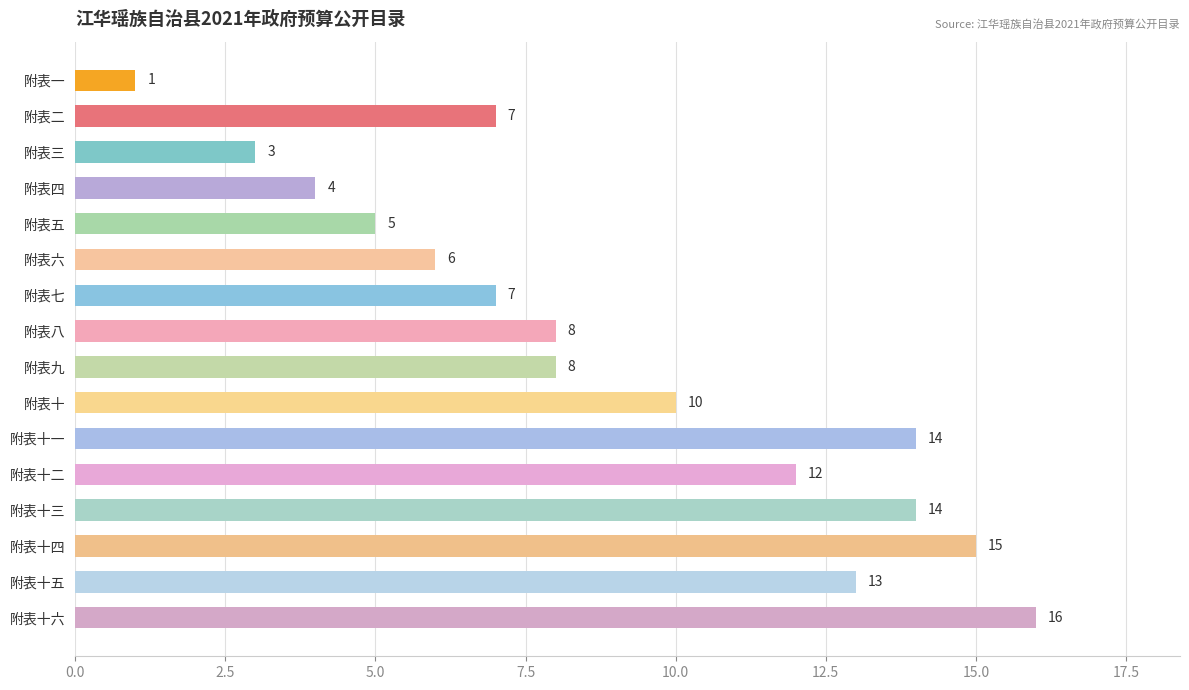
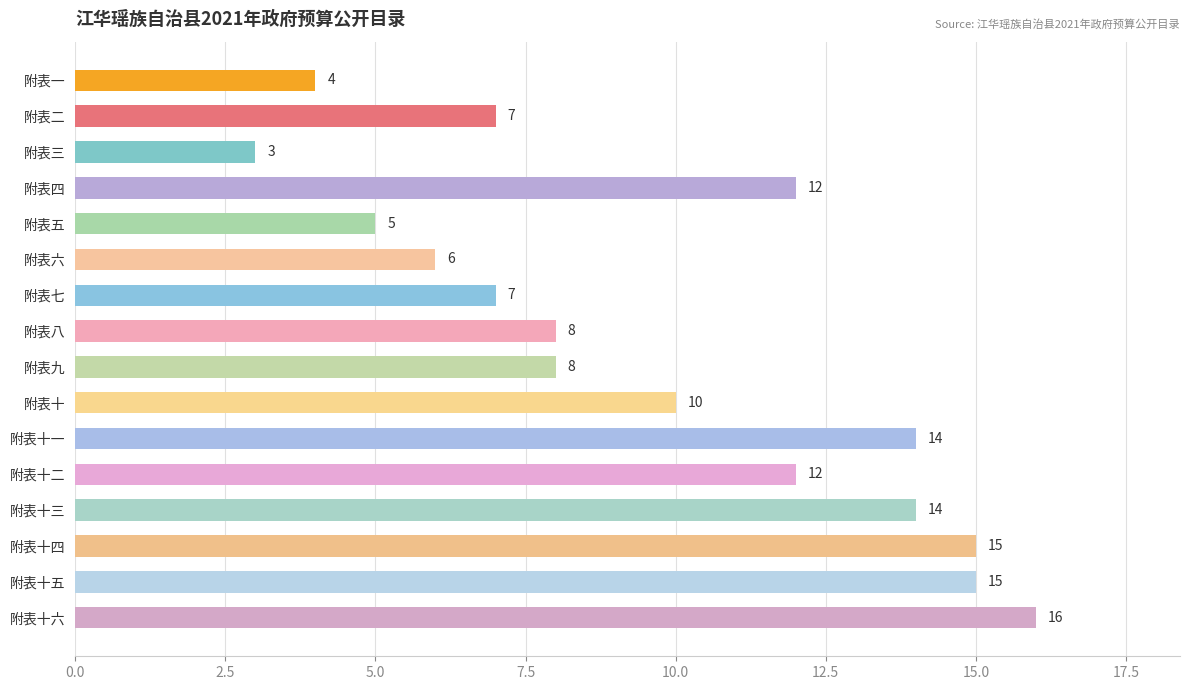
  {
-   "附表一": 1,
+   "附表一": 4,
    "附表二": 7,
    "附表三": 3,
-   "附表四": 4,
+   "附表四": 12,
    "附表五": 5,
    "附表六": 6,
    "附表七": 7,
    "附表八": 8,
    "附表九": 8,
    "附表十": 10,
    "附表十一": 14,
    "附表十二": 12,
    "附表十三": 14,
    "附表十四": 15,
-   "附表十五": 13,
+   "附表十五": 15,
    "附表十六": 16
  }
